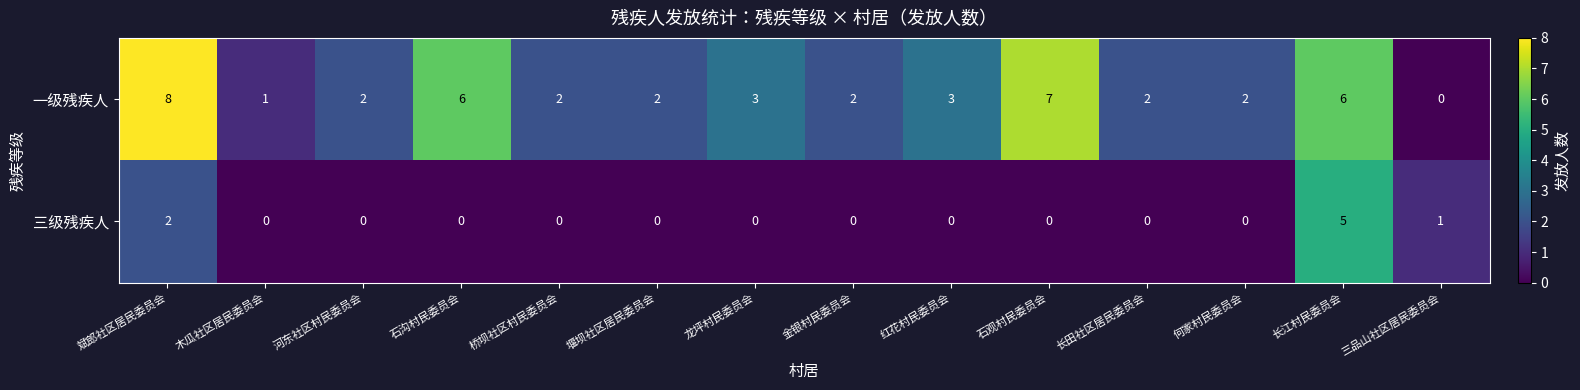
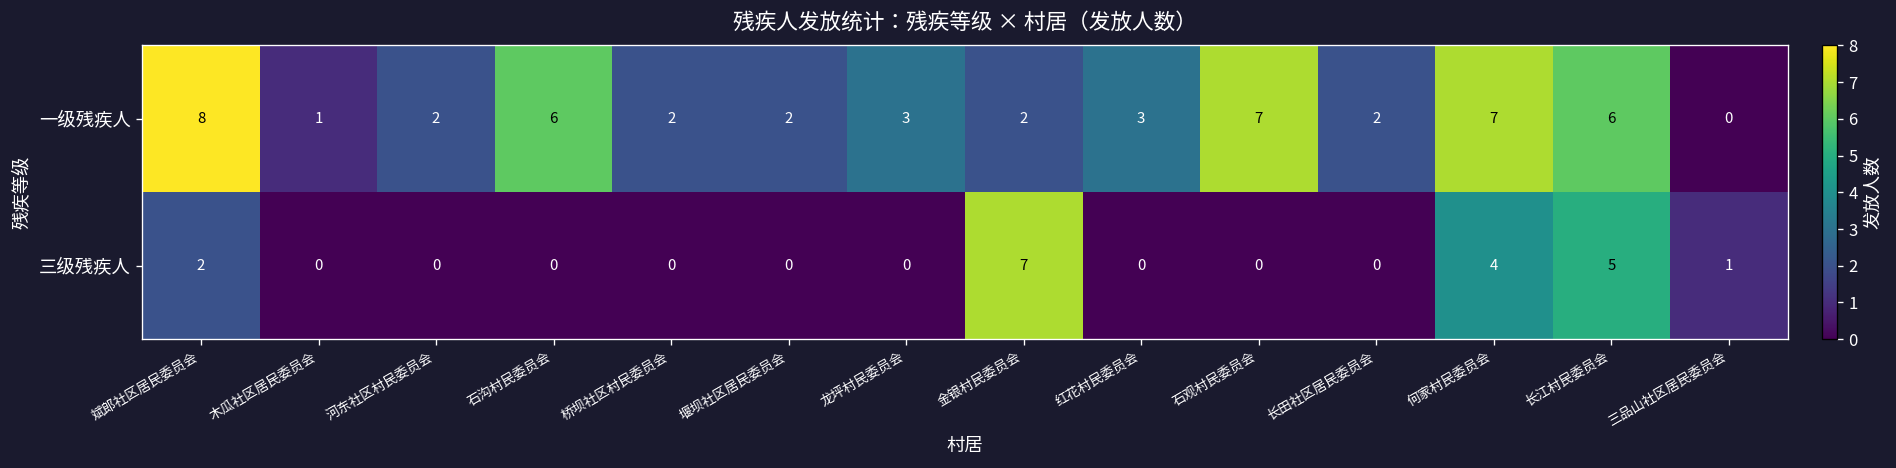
  {
    "一级残疾人": {
      "斌郎社区居民委员会": 8,
      "木瓜社区居民委员会": 1,
      "河东社区村民委员会": 2,
      "石沟村民委员会": 6,
      "桥坝社区村民委员会": 2,
      "堰坝社区居民委员会": 2,
      "龙坪村民委员会": 3,
      "金银村民委员会": 2,
      "红花村民委员会": 3,
      "石观村民委员会": 7,
      "长田社区居民委员会": 2,
-     "何家村民委员会": 2,
+     "何家村民委员会": 7,
      "长江村民委员会": 6,
      "三品山社区居民委员会": 0
    },
    "三级残疾人": {
      "斌郎社区居民委员会": 2,
      "木瓜社区居民委员会": 0,
      "河东社区村民委员会": 0,
      "石沟村民委员会": 0,
      "桥坝社区村民委员会": 0,
      "堰坝社区居民委员会": 0,
      "龙坪村民委员会": 0,
-     "金银村民委员会": 0,
+     "金银村民委员会": 7,
      "红花村民委员会": 0,
      "石观村民委员会": 0,
      "长田社区居民委员会": 0,
-     "何家村民委员会": 0,
+     "何家村民委员会": 4,
      "长江村民委员会": 5,
      "三品山社区居民委员会": 1
    }
  }
